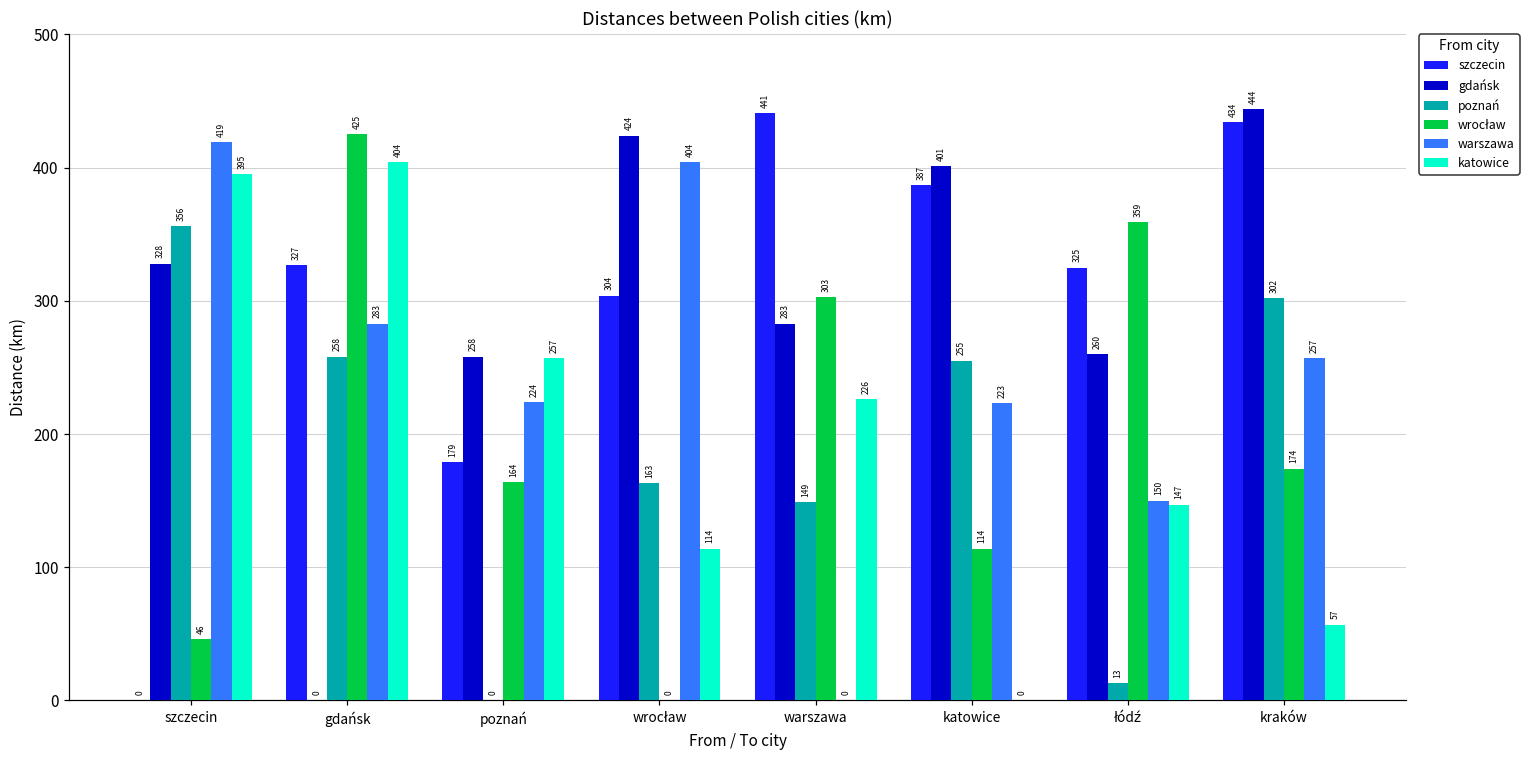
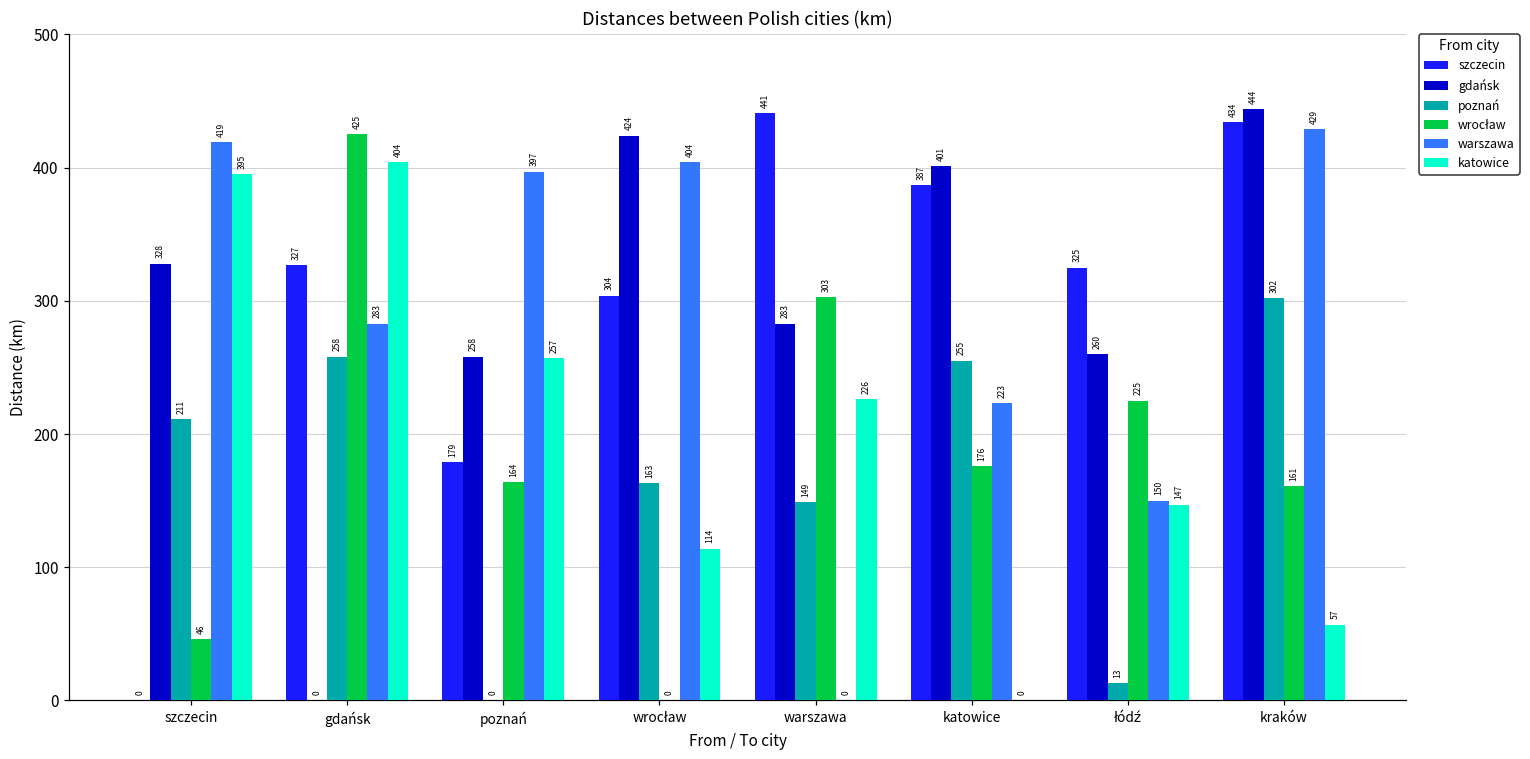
  {
    "szczecin": {
      "szczecin": 0,
      "gdańsk": 327,
      "poznań": 179,
      "wrocław": 304,
      "warszawa": 441,
      "katowice": 387,
      "łódź": 325,
      "kraków": 434
    },
    "gdańsk": {
      "szczecin": 328,
      "gdańsk": 0,
      "poznań": 258,
      "wrocław": 424,
      "warszawa": 283,
      "katowice": 401,
      "łódź": 260,
      "kraków": 444
    },
    "poznań": {
-     "szczecin": 356,
+     "szczecin": 211,
      "gdańsk": 258,
      "poznań": 0,
      "wrocław": 163,
      "warszawa": 149,
      "katowice": 255,
      "łódź": 13,
      "kraków": 302
    },
    "wrocław": {
      "szczecin": 46,
      "gdańsk": 425,
      "poznań": 164,
      "wrocław": 0,
      "warszawa": 303,
-     "katowice": 114,
-     "łódź": 359,
-     "kraków": 174
+     "katowice": 176,
+     "łódź": 225,
+     "kraków": 161
    },
    "warszawa": {
      "szczecin": 419,
      "gdańsk": 283,
-     "poznań": 224,
+     "poznań": 397,
      "wrocław": 404,
      "warszawa": 0,
      "katowice": 223,
      "łódź": 150,
-     "kraków": 257
+     "kraków": 429
    },
    "katowice": {
      "szczecin": 395,
      "gdańsk": 404,
      "poznań": 257,
      "wrocław": 114,
      "warszawa": 226,
      "katowice": 0,
      "łódź": 147,
      "kraków": 57
    }
  }
